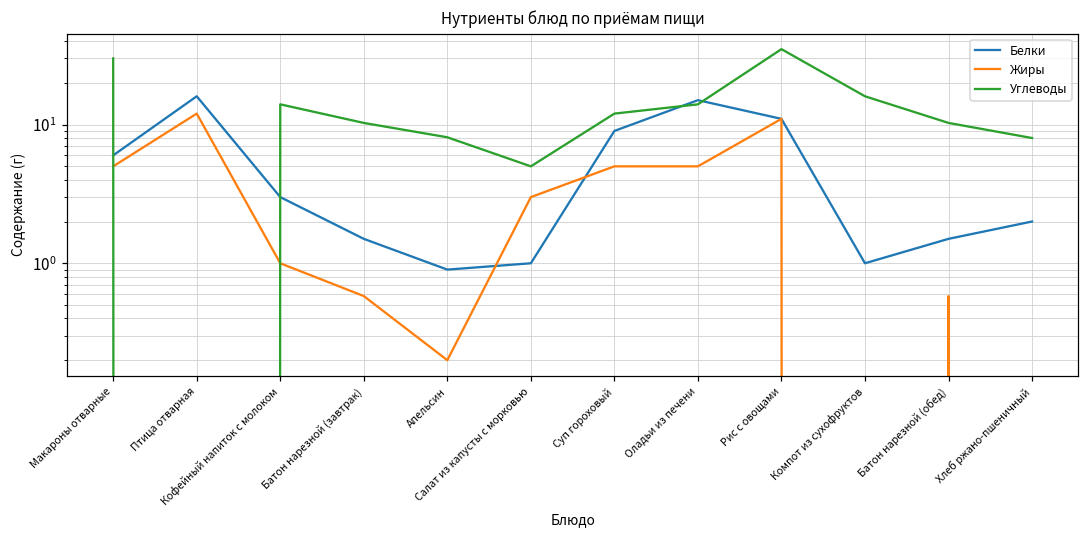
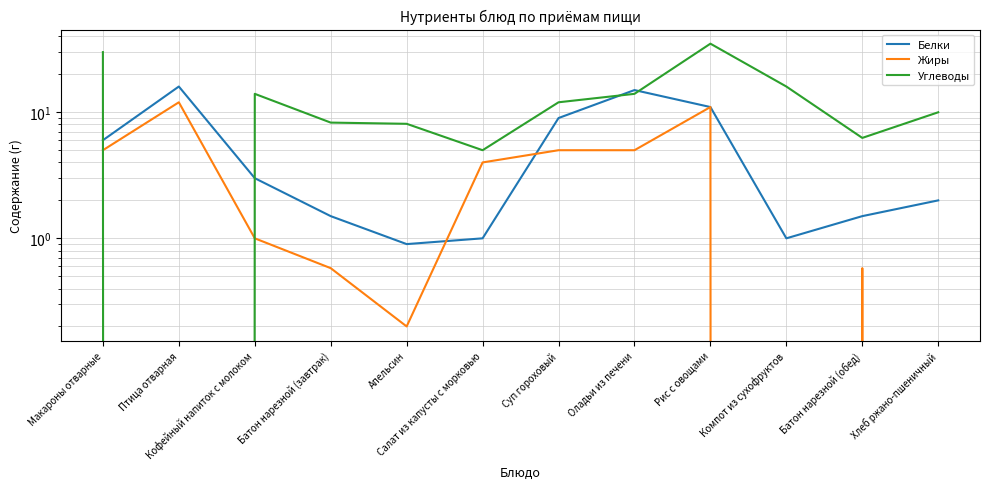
  {
    "Белки": {
      "Макароны отварные": 6,
      "Птица отварная": 16,
      "Кофейный напиток с молоком": 3,
      "Батон нарезной (завтрак)": 1.5,
      "Апельсин": 0.9,
      "Салат из капусты с морковью": 1,
      "Суп гороховый": 9,
      "Оладьи из печени": 15,
      "Компот из сухофруктов": 1,
      "Батон нарезной (обед)": 1.5,
      "Хлеб ржано-пшеничный": 2
    },
    "Жиры": {
      "Макароны отварные": 5,
      "Птица отварная": 12,
      "Кофейный напиток с молоком": 1,
      "Батон нарезной (завтрак)": 0.6,
      "Апельсин": 0.20,
-     "Салат из капусты с морковью": 3,
+     "Салат из капусты с морковью": 4,
      "Суп гороховый": 5,
      "Оладьи из печени": 5,
      "Батон нарезной (обед)": 0.6
    },
    "Углеводы": {
      "Макароны отварные": 30,
      "Кофейный напиток с молоком": 14,
-     "Батон нарезной (завтрак)": 10,
+     "Батон нарезной (завтрак)": 8,
      "Апельсин": 8,
      "Салат из капусты с морковью": 5,
      "Суп гороховый": 12,
      "Оладьи из печени": 14,
      "Рис с овощами": 35,
      "Компот из сухофруктов": 16,
-     "Батон нарезной (обед)": 10,
-     "Хлеб ржано-пшеничный": 8
+     "Батон нарезной (обед)": 6,
+     "Хлеб ржано-пшеничный": 10
    }
  }
